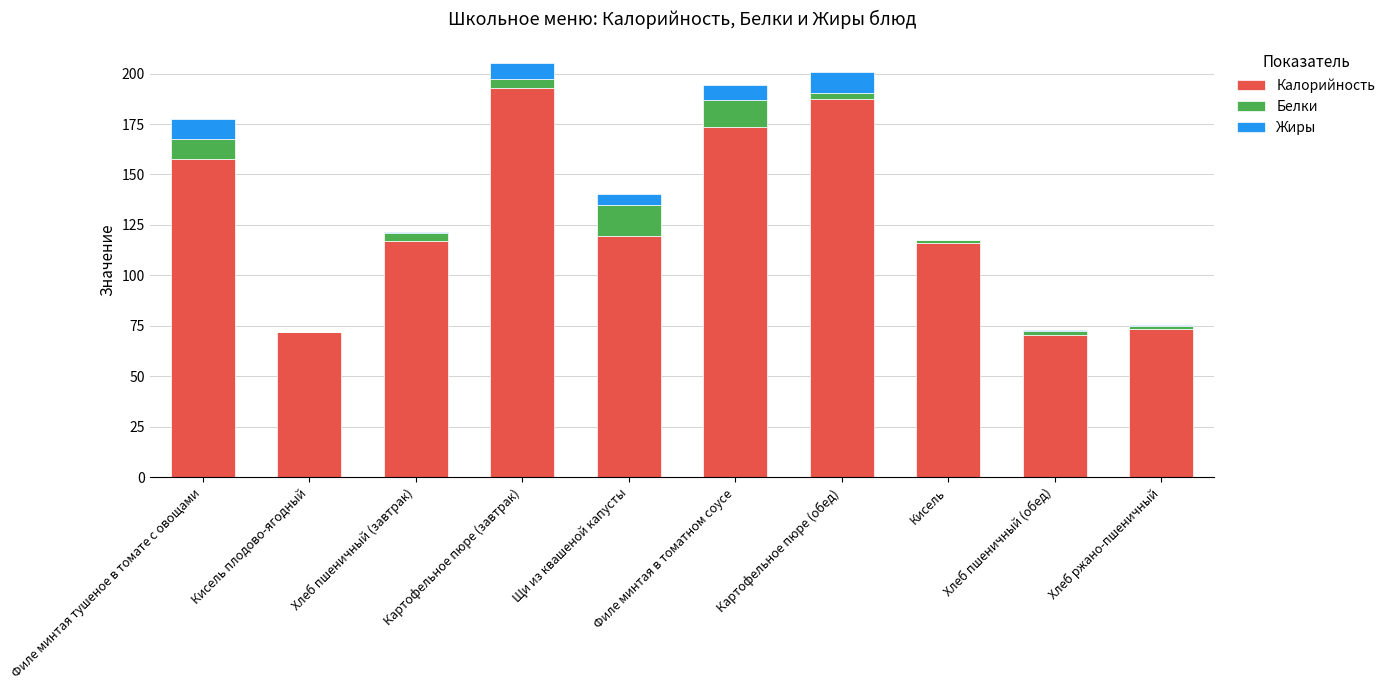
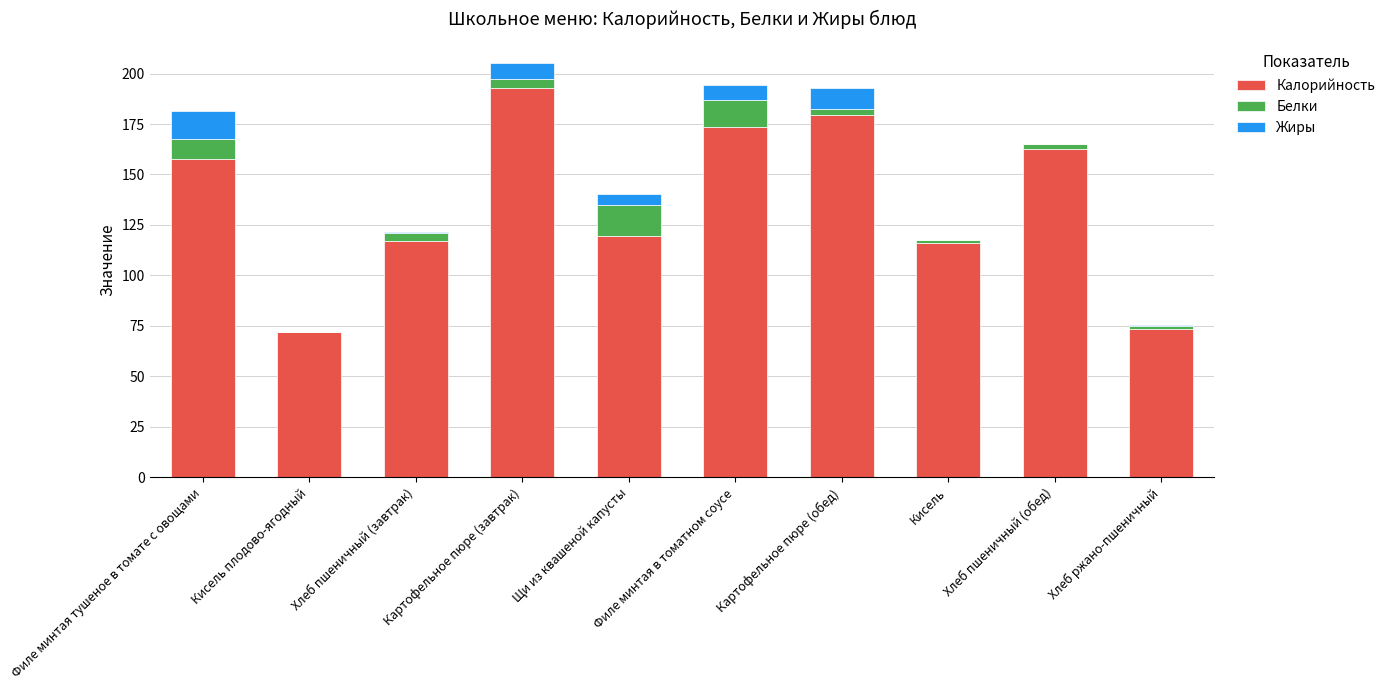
  {
    "Калорийность": {
      "Филе минтая тушеное в томате с овощами": 158,
      "Кисель плодово-ягодный": 72,
      "Хлеб пшеничный (завтрак)": 117,
      "Картофельное пюре (завтрак)": 193,
      "Щи из квашеной капусты": 120,
      "Филе минтая в томатном соусе": 174,
-     "Картофельное пюре (обед)": 187,
+     "Картофельное пюре (обед)": 179,
      "Кисель": 116,
-     "Хлеб пшеничный (обед)": 70,
+     "Хлеб пшеничный (обед)": 163,
      "Хлеб ржано-пшеничный": 74
    },
    "Белки": {
      "Филе минтая тушеное в томате с овощами": 10,
      "Кисель плодово-ягодный": 0,
      "Хлеб пшеничный (завтрак)": 4,
      "Картофельное пюре (завтрак)": 4,
      "Щи из квашеной капусты": 15,
      "Филе минтая в томатном соусе": 13,
      "Картофельное пюре (обед)": 3,
      "Кисель": 1,
      "Хлеб пшеничный (обед)": 2,
      "Хлеб ржано-пшеничный": 2
    },
    "Жиры": {
-     "Филе минтая тушеное в томате с овощами": 10,
+     "Филе минтая тушеное в томате с овощами": 14,
      "Кисель плодово-ягодный": 0,
      "Картофельное пюре (завтрак)": 8,
      "Щи из квашеной капусты": 6,
      "Филе минтая в томатном соусе": 7,
      "Картофельное пюре (обед)": 10,
      "Кисель": 0
    }
  }
